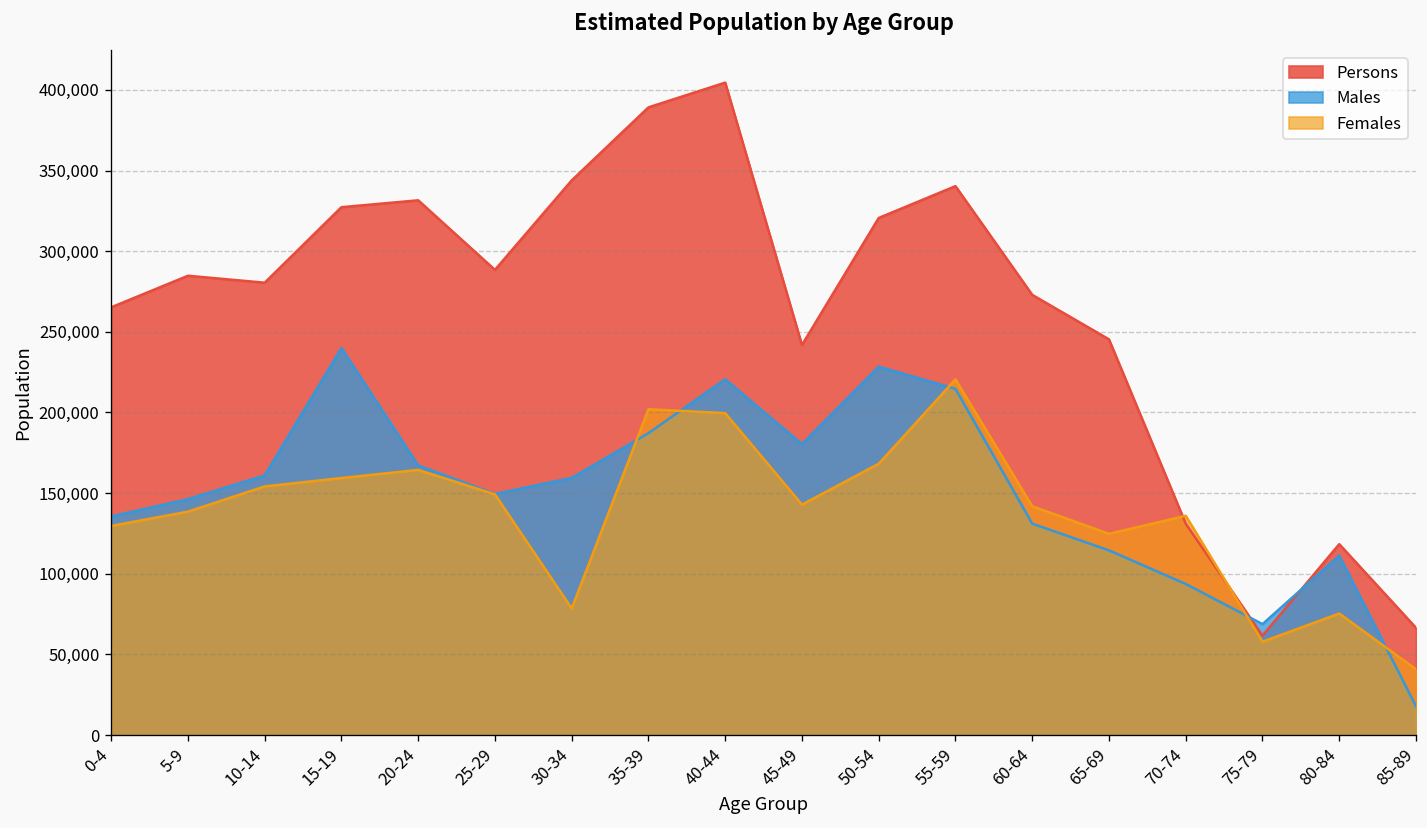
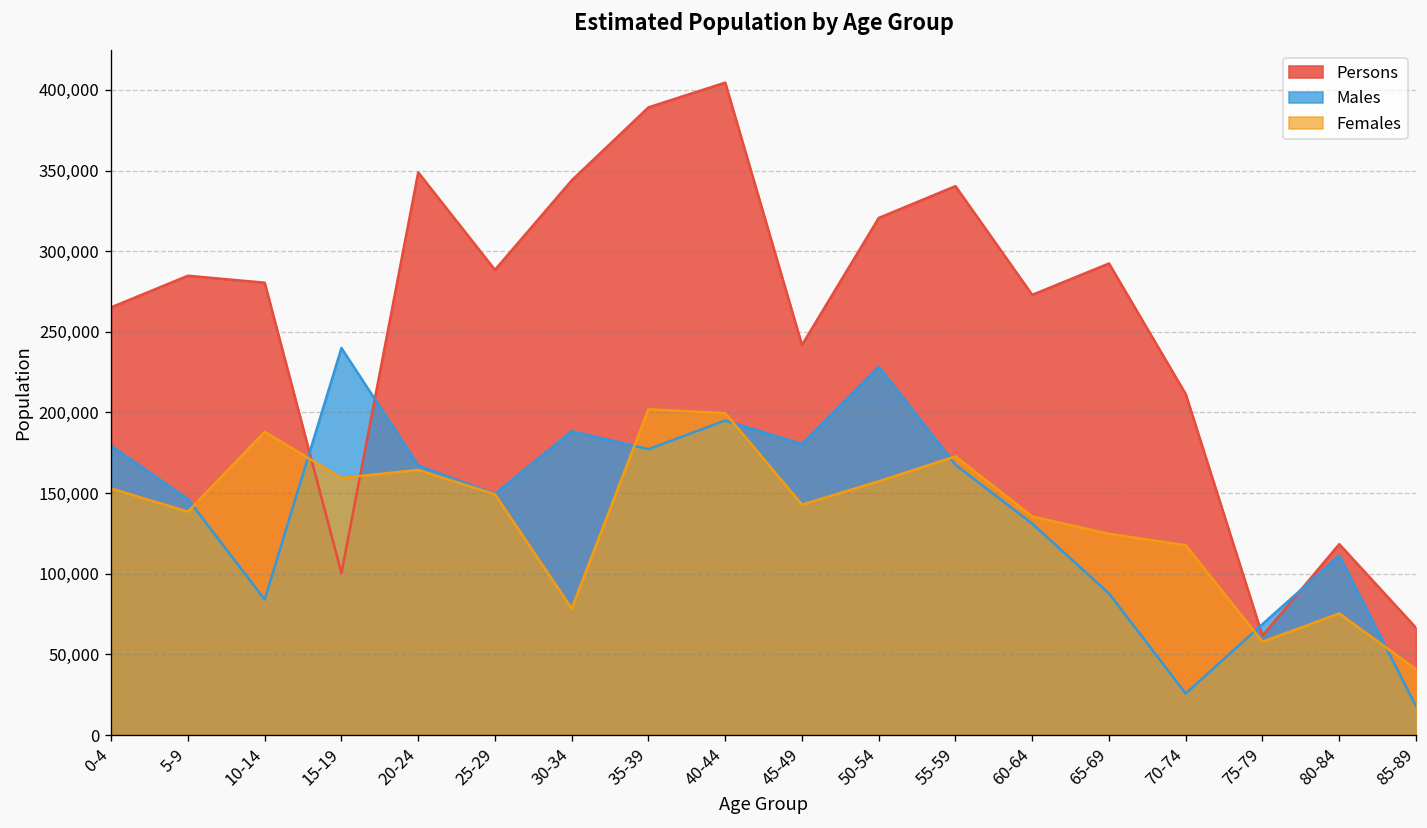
  {
    "Persons": {
      "0-4": "265,000",
      "5-9": "285,000",
      "10-14": "280,000",
-     "15-19": "327,000",
-     "20-24": "332,000",
+     "15-19": "100,000",
+     "20-24": "349,000",
      "25-29": "288,000",
      "30-34": "344,000",
      "35-39": "389,000",
      "40-44": "405,000",
      "45-49": "242,000",
      "50-54": "321,000",
      "55-59": "340,000",
      "60-64": "273,000",
-     "65-69": "245,000",
-     "70-74": "131,000",
+     "65-69": "292,000",
+     "70-74": "211,000",
      "75-79": "62,000",
      "80-84": "118,000",
      "85-89": "66,000"
    },
    "Males": {
-     "0-4": "136,000",
+     "0-4": "179,000",
      "5-9": "146,000",
-     "10-14": "161,000",
+     "10-14": "84,000",
      "15-19": "240,000",
      "20-24": "167,000",
-     "30-34": "159,000",
-     "35-39": "187,000",
-     "40-44": "221,000",
+     "30-34": "188,000",
+     "35-39": "177,000",
+     "40-44": "195,000",
      "45-49": "180,000",
      "50-54": "228,000",
-     "55-59": "215,000",
+     "55-59": "168,000",
      "60-64": "131,000",
-     "65-69": "115,000",
-     "70-74": "94,000",
+     "65-69": "88,000",
+     "70-74": "26,000",
      "75-79": "69,000",
      "80-84": "111,000",
      "85-89": "18,000"
    },
    "Females": {
-     "0-4": "130,000",
+     "0-4": "153,000",
      "5-9": "139,000",
-     "10-14": "154,000",
+     "10-14": "188,000",
      "15-19": "159,000",
      "20-24": "164,000",
      "30-34": "78,000",
      "35-39": "202,000",
      "40-44": "200,000",
      "45-49": "143,000",
-     "50-54": "168,000",
-     "55-59": "221,000",
-     "60-64": "142,000",
+     "50-54": "157,000",
+     "55-59": "173,000",
+     "60-64": "135,000",
      "65-69": "125,000",
-     "70-74": "136,000",
+     "70-74": "118,000",
      "75-79": "58,000",
      "80-84": "75,000",
      "85-89": "41,000"
    }
  }
